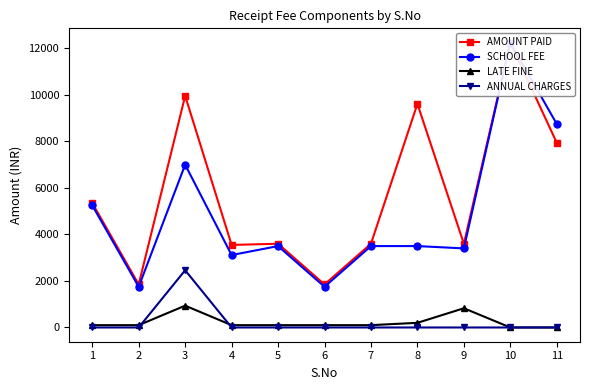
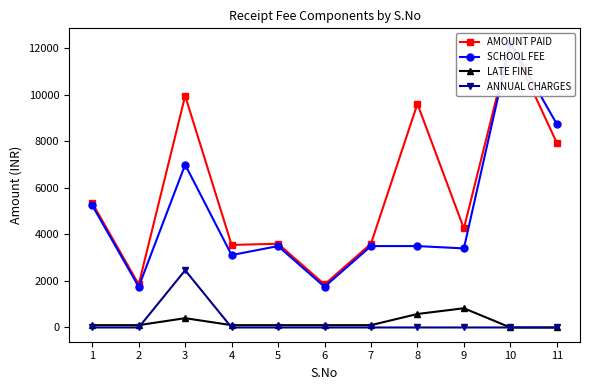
  {
    "AMOUNT PAID": {
      "3": 10000,
      "4": 3600,
      "8": 9600,
-     "9": 3600,
+     "9": 4300,
      "11": 7900
    },
    "SCHOOL FEE": {
      "3": 7000,
      "4": 3100,
      "8": 3500,
      "9": 3400,
      "11": 8800
    },
    "LATE FINE": {
-     "3": 900,
-     "8": 200,
+     "3": 400,
+     "8": 600,
      "9": 800
    },
    "ANNUAL CHARGES": {
      "3": 2500,
      "8": 0,
      "9": 0
    }
  }
